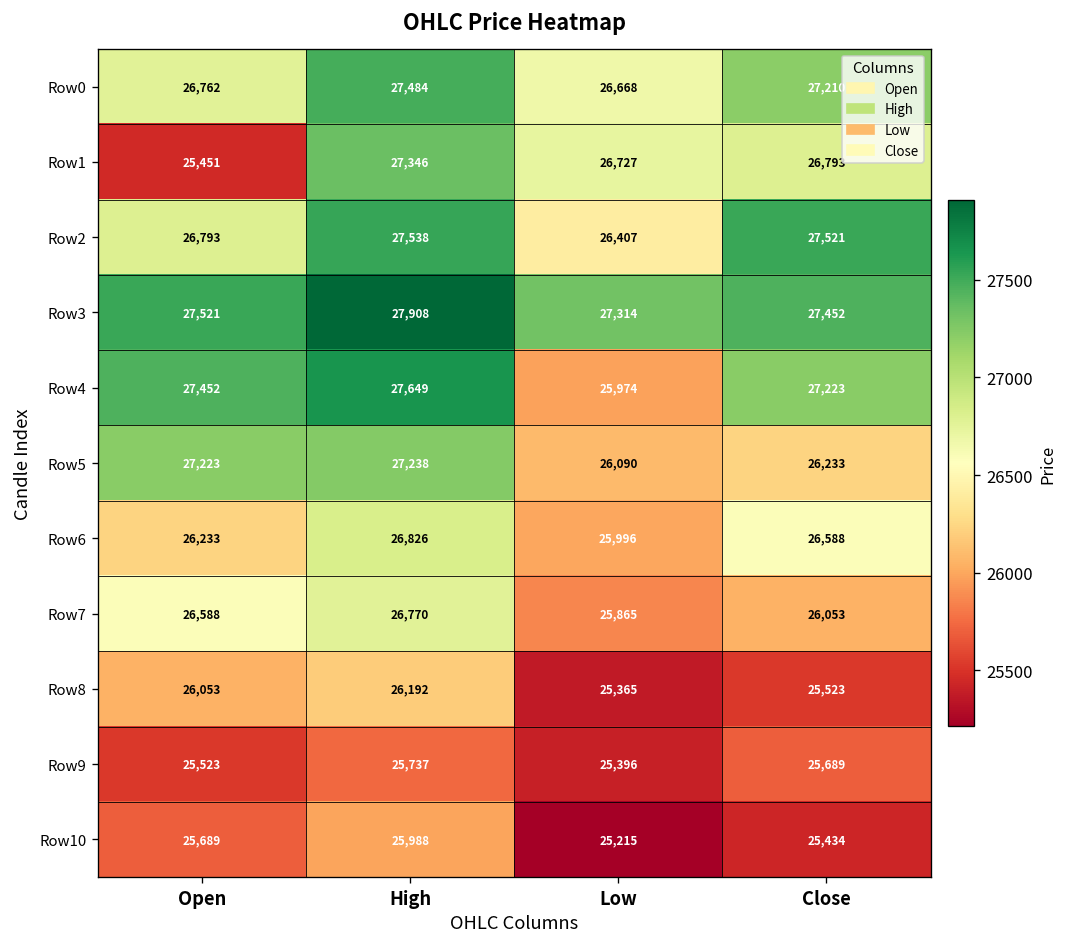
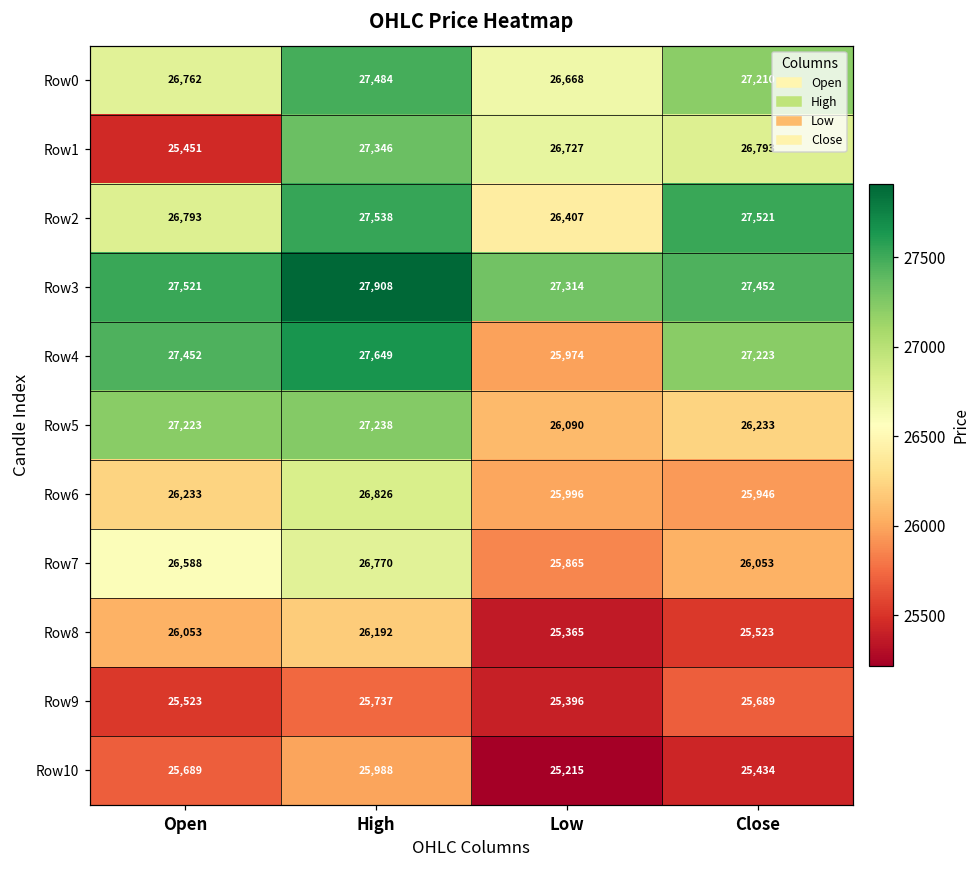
  {
    "Row0": {
      "Open": "26,762",
      "High": "27,484",
      "Low": "26,668"
    },
    "Row1": {
      "Open": "25,451",
      "High": "27,346",
      "Low": "26,727"
    },
    "Row2": {
      "Open": "26,793",
      "High": "27,538",
      "Low": "26,407",
      "Close": "27,521"
    },
    "Row3": {
      "Open": "27,521",
      "High": "27,908",
      "Low": "27,314",
      "Close": "27,452"
    },
    "Row4": {
      "Open": "27,452",
      "High": "27,649",
      "Low": "25,974",
      "Close": "27,223"
    },
    "Row5": {
      "Open": "27,223",
      "High": "27,238",
      "Low": "26,090",
      "Close": "26,233"
    },
    "Row6": {
      "Open": "26,233",
      "High": "26,826",
      "Low": "25,996",
-     "Close": "26,588"
+     "Close": "25,946"
    },
    "Row7": {
      "Open": "26,588",
      "High": "26,770",
      "Low": "25,865",
      "Close": "26,053"
    },
    "Row8": {
      "Open": "26,053",
      "High": "26,192",
      "Low": "25,365",
      "Close": "25,523"
    },
    "Row9": {
      "Open": "25,523",
      "High": "25,737",
      "Low": "25,396",
      "Close": "25,689"
    },
    "Row10": {
      "Open": "25,689",
      "High": "25,988",
      "Low": "25,215",
      "Close": "25,434"
    }
  }
